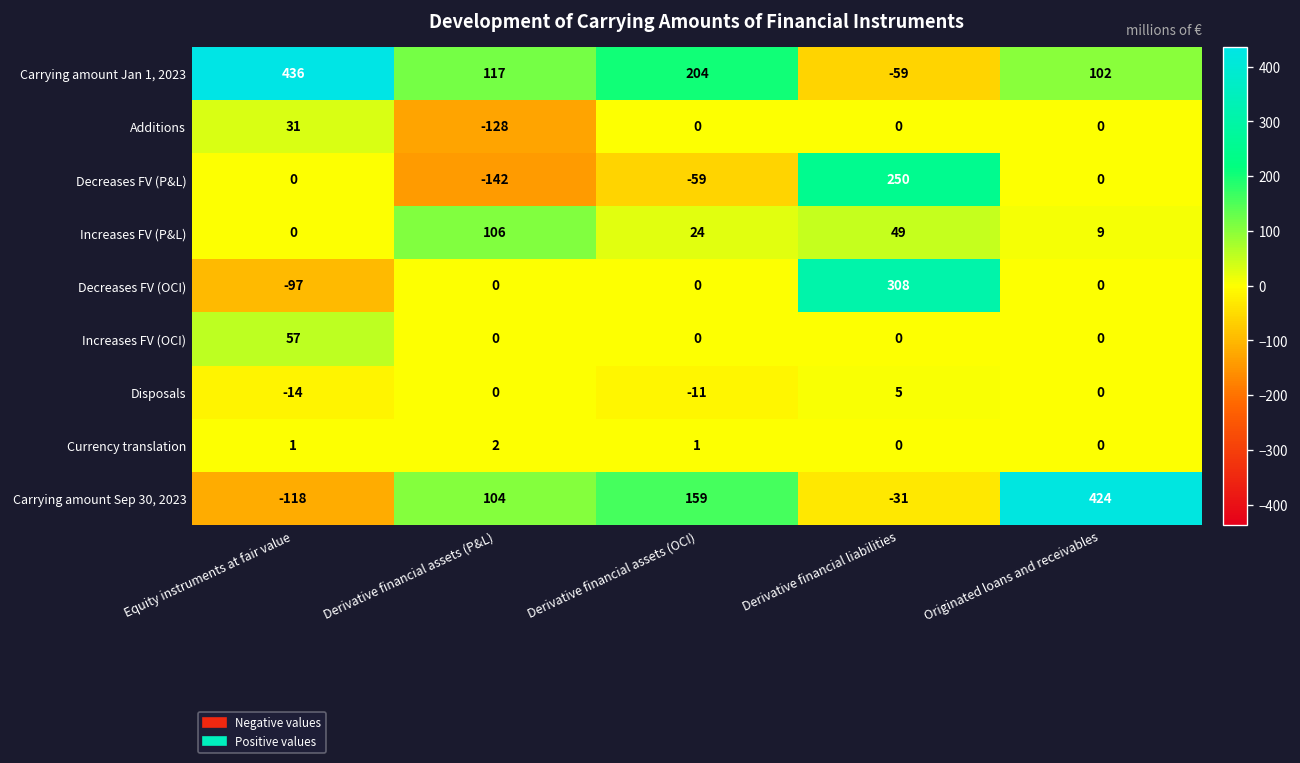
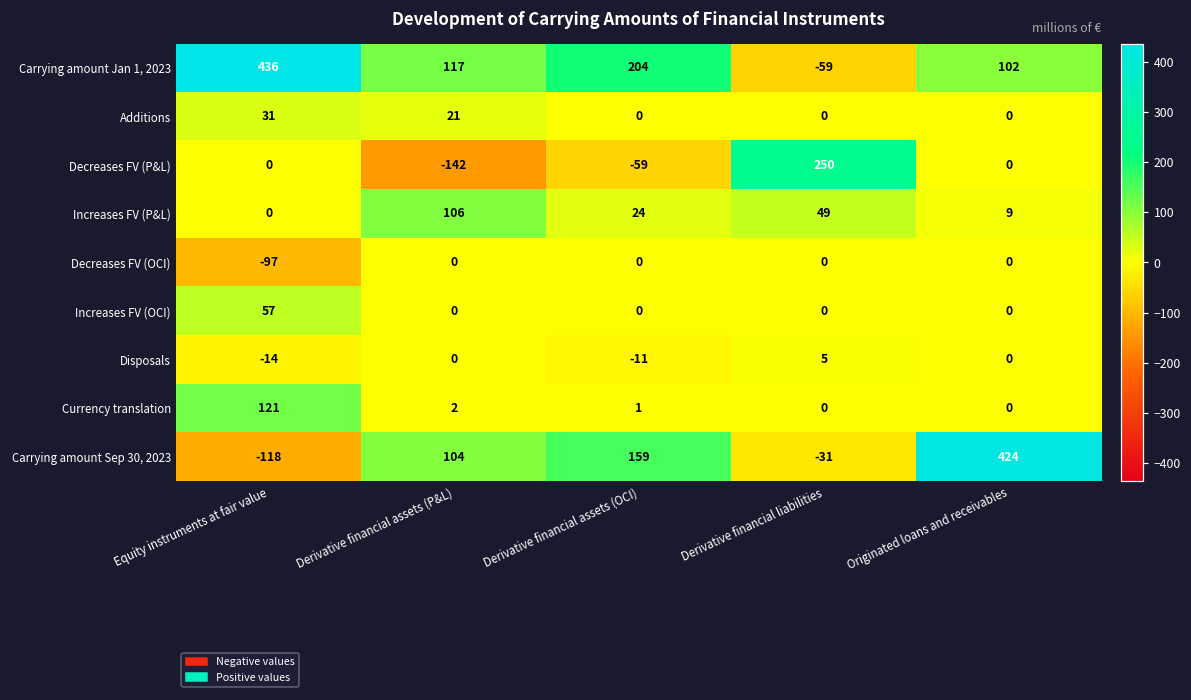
  {
    "Carrying amount Jan 1, 2023": {
      "Equity instruments at fair value": 436,
      "Derivative financial assets (P&L)": 117,
      "Derivative financial assets (OCI)": 204,
      "Derivative financial liabilities": -59,
      "Originated loans and receivables": 102
    },
    "Additions": {
      "Equity instruments at fair value": 31,
-     "Derivative financial assets (P&L)": -128,
+     "Derivative financial assets (P&L)": 21,
      "Derivative financial assets (OCI)": 0,
      "Derivative financial liabilities": 0,
      "Originated loans and receivables": 0
    },
    "Decreases FV (P&L)": {
      "Equity instruments at fair value": 0,
      "Derivative financial assets (P&L)": -142,
      "Derivative financial assets (OCI)": -59,
      "Derivative financial liabilities": 250,
      "Originated loans and receivables": 0
    },
    "Increases FV (P&L)": {
      "Equity instruments at fair value": 0,
      "Derivative financial assets (P&L)": 106,
      "Derivative financial assets (OCI)": 24,
      "Derivative financial liabilities": 49,
      "Originated loans and receivables": 9
    },
    "Decreases FV (OCI)": {
      "Equity instruments at fair value": -97,
      "Derivative financial assets (P&L)": 0,
      "Derivative financial assets (OCI)": 0,
-     "Derivative financial liabilities": 308,
+     "Derivative financial liabilities": 0,
      "Originated loans and receivables": 0
    },
    "Increases FV (OCI)": {
      "Equity instruments at fair value": 57,
      "Derivative financial assets (P&L)": 0,
      "Derivative financial assets (OCI)": 0,
      "Derivative financial liabilities": 0,
      "Originated loans and receivables": 0
    },
    "Disposals": {
      "Equity instruments at fair value": -14,
      "Derivative financial assets (P&L)": 0,
      "Derivative financial assets (OCI)": -11,
      "Derivative financial liabilities": 5,
      "Originated loans and receivables": 0
    },
    "Currency translation": {
-     "Equity instruments at fair value": 1,
+     "Equity instruments at fair value": 121,
      "Derivative financial assets (P&L)": 2,
      "Derivative financial assets (OCI)": 1,
      "Derivative financial liabilities": 0,
      "Originated loans and receivables": 0
    },
    "Carrying amount Sep 30, 2023": {
      "Equity instruments at fair value": -118,
      "Derivative financial assets (P&L)": 104,
      "Derivative financial assets (OCI)": 159,
      "Derivative financial liabilities": -31,
      "Originated loans and receivables": 424
    }
  }
